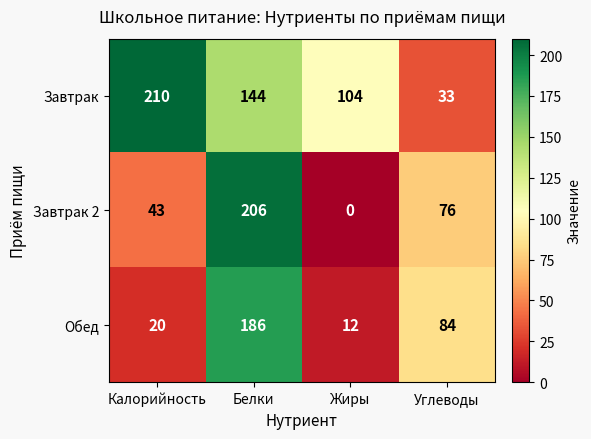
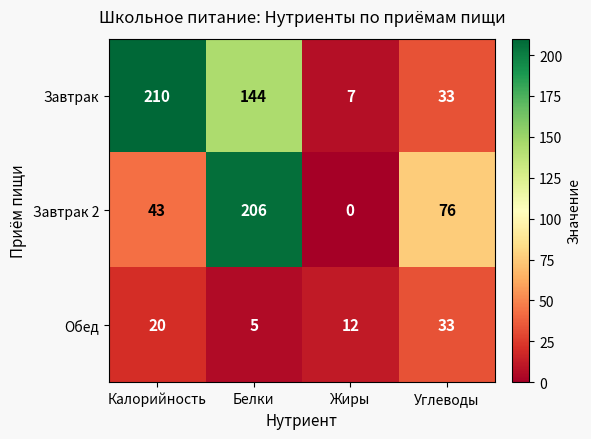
  {
    "Завтрак": {
      "Калорийность": 210,
      "Белки": 144,
-     "Жиры": 104,
+     "Жиры": 7,
      "Углеводы": 33
    },
    "Завтрак 2": {
      "Калорийность": 43,
      "Белки": 206,
      "Жиры": 0,
      "Углеводы": 76
    },
    "Обед": {
      "Калорийность": 20,
-     "Белки": 186,
+     "Белки": 5,
      "Жиры": 12,
-     "Углеводы": 84
+     "Углеводы": 33
    }
  }
